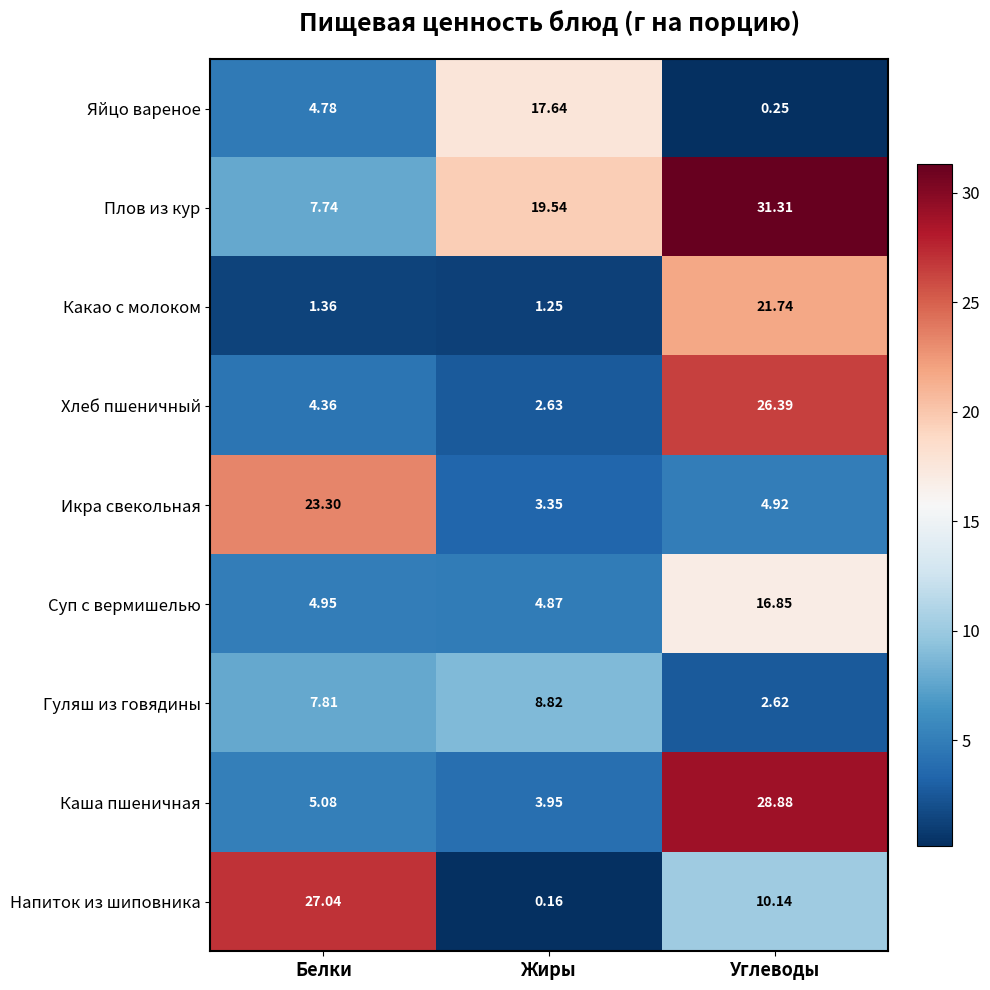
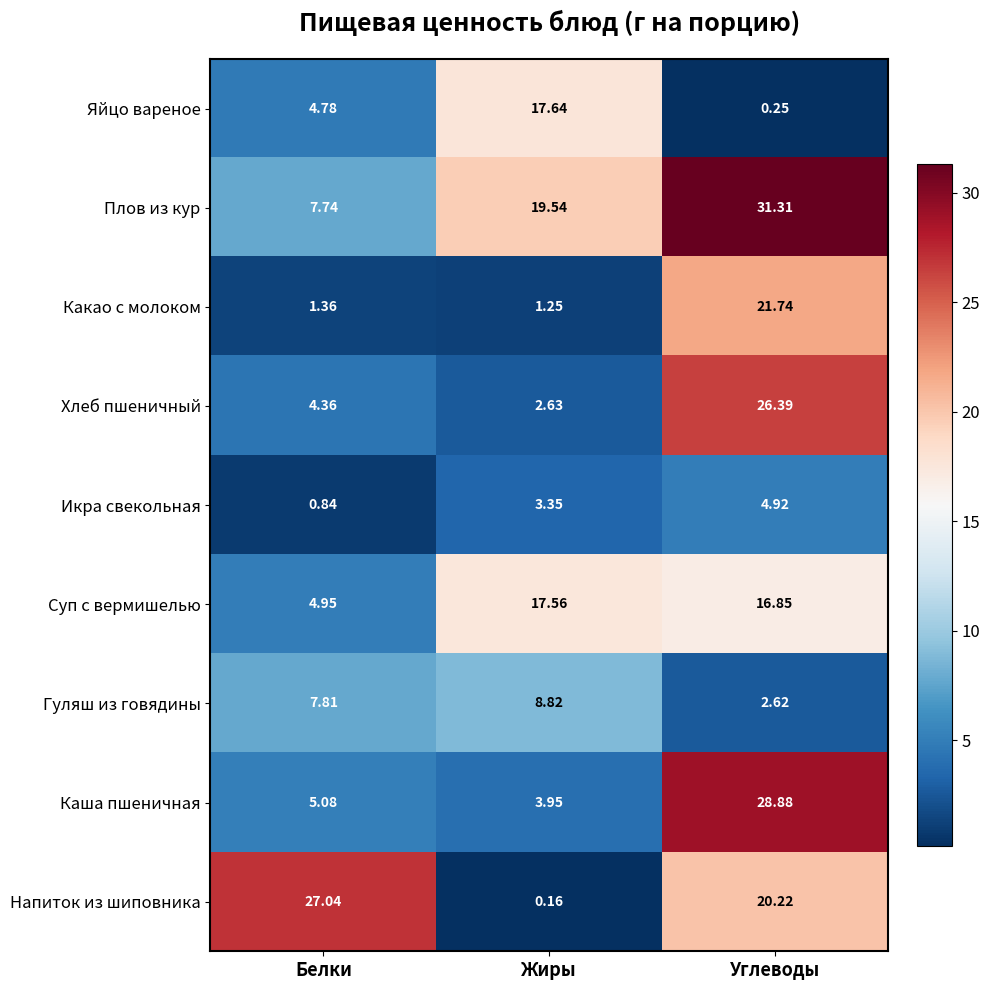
  {
    "Яйцо вареное": {
      "Белки": 4.78,
      "Жиры": 17.64,
      "Углеводы": 0.25
    },
    "Плов из кур": {
      "Белки": 7.74,
      "Жиры": 19.54,
      "Углеводы": 31.31
    },
    "Какао с молоком": {
      "Белки": 1.36,
      "Жиры": 1.25,
      "Углеводы": 21.74
    },
    "Хлеб пшеничный": {
      "Белки": 4.36,
      "Жиры": 2.63,
      "Углеводы": 26.39
    },
    "Икра свекольная": {
-     "Белки": 23.30,
+     "Белки": 0.84,
      "Жиры": 3.35,
      "Углеводы": 4.92
    },
    "Суп с вермишелью": {
      "Белки": 4.95,
-     "Жиры": 4.87,
+     "Жиры": 17.56,
      "Углеводы": 16.85
    },
    "Гуляш из говядины": {
      "Белки": 7.81,
      "Жиры": 8.82,
      "Углеводы": 2.62
    },
    "Каша пшеничная": {
      "Белки": 5.08,
      "Жиры": 3.95,
      "Углеводы": 28.88
    },
    "Напиток из шиповника": {
      "Белки": 27.04,
      "Жиры": 0.16,
-     "Углеводы": 10.14
+     "Углеводы": 20.22
    }
  }
